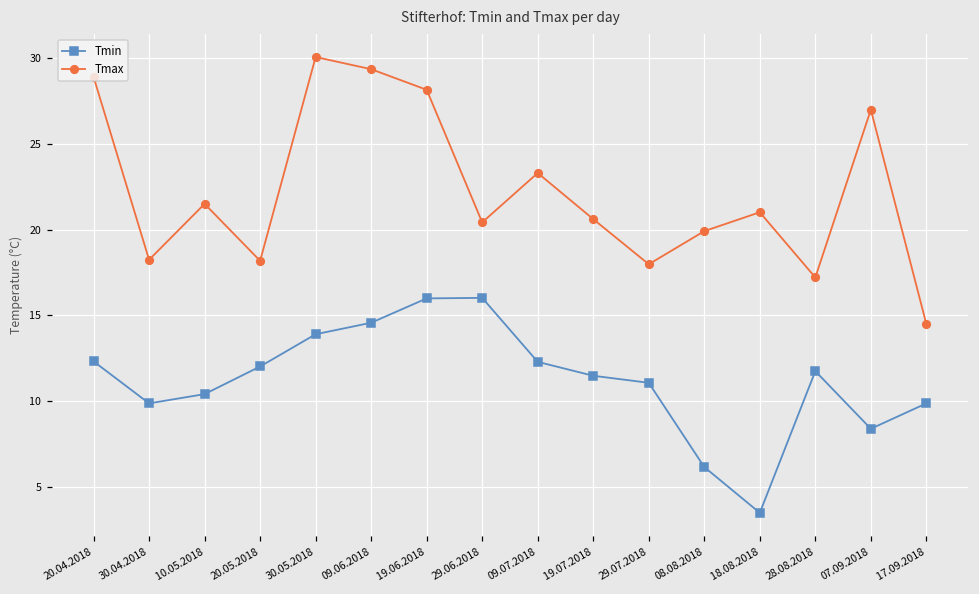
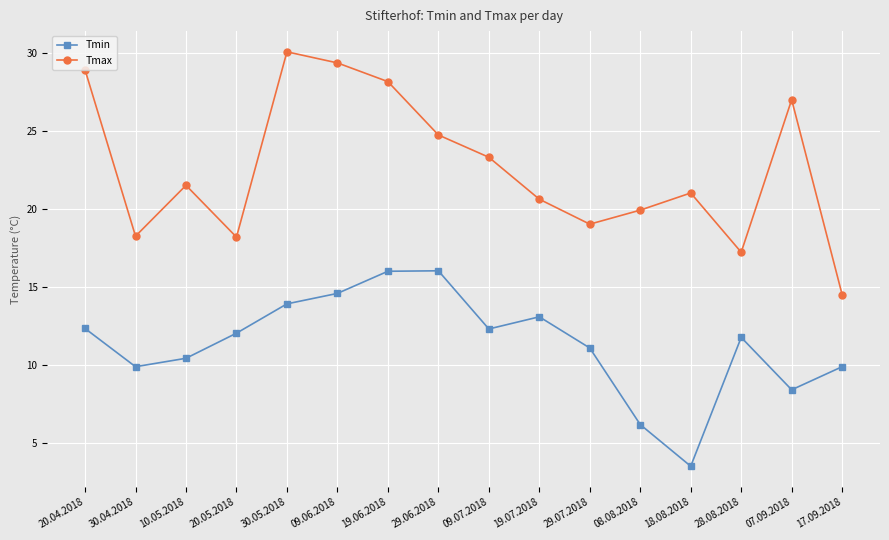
  {
    "Tmin": {
      "20.04.2018": 12.3,
      "30.04.2018": 9.9,
      "10.05.2018": 10.4,
      "20.05.2018": 12.0,
      "30.05.2018": 13.9,
      "09.06.2018": 14.6,
      "19.06.2018": 16.0,
      "29.06.2018": 16.0,
      "09.07.2018": 12.3,
-     "19.07.2018": 11.5,
+     "19.07.2018": 13.1,
      "29.07.2018": 11.1,
      "08.08.2018": 6.2,
      "18.08.2018": 3.5,
      "28.08.2018": 11.8,
      "07.09.2018": 8.4,
      "17.09.2018": 9.9
    },
    "Tmax": {
      "30.04.2018": 18.2,
      "10.05.2018": 21.5,
      "20.05.2018": 18.2,
      "30.05.2018": 30.1,
      "09.06.2018": 29.4,
      "19.06.2018": 28.2,
-     "29.06.2018": 20.4,
+     "29.06.2018": 24.7,
      "09.07.2018": 23.3,
      "19.07.2018": 20.6,
-     "29.07.2018": 18.0,
+     "29.07.2018": 19.0,
      "08.08.2018": 19.9,
      "18.08.2018": 21.0,
      "28.08.2018": 17.2,
      "07.09.2018": 27.0,
      "17.09.2018": 14.5
    }
  }
